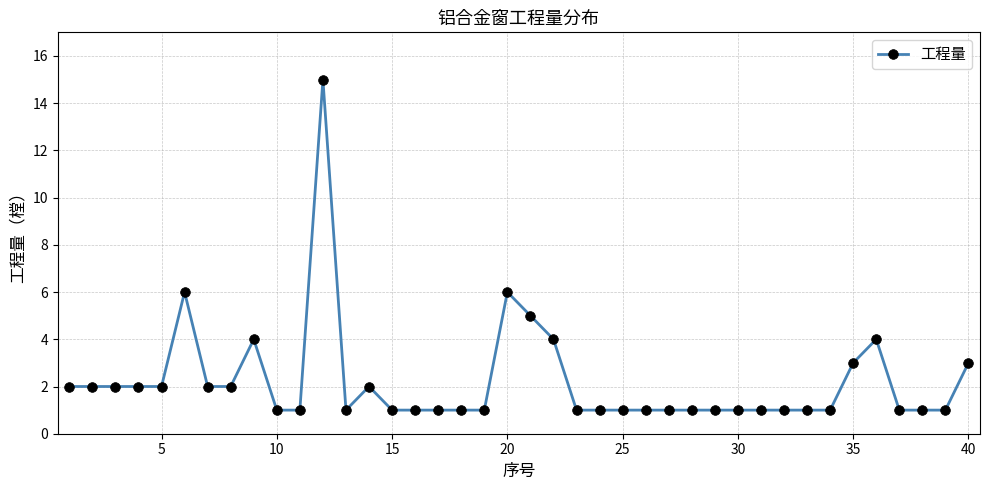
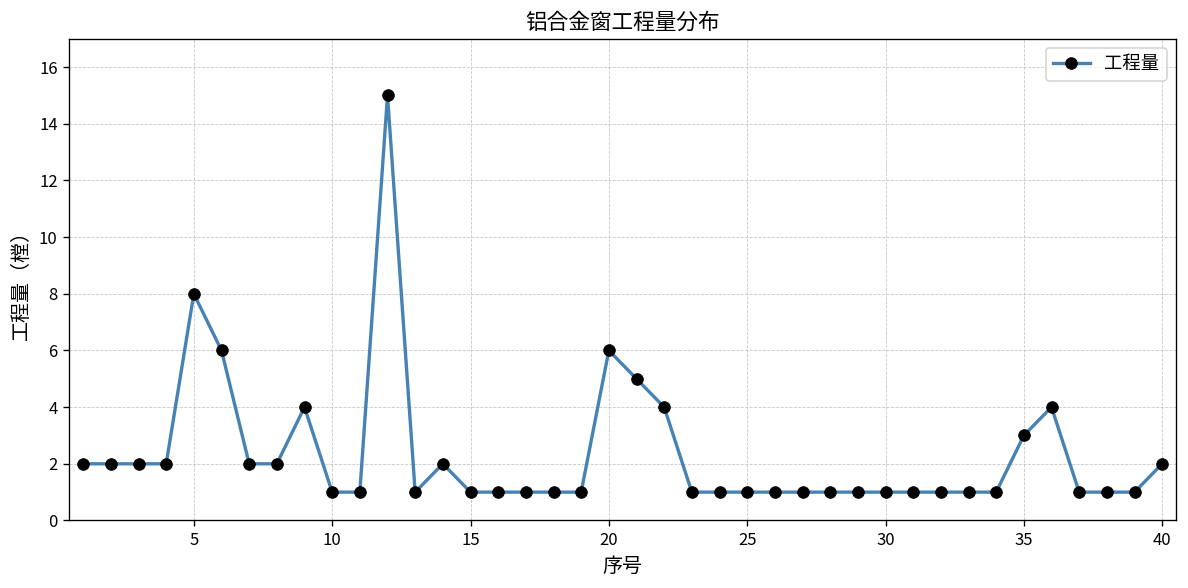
  {
-   "5": 2,
+   "5": 8,
    "10": 1,
    "15": 1,
    "20": 6,
    "25": 1,
    "30": 1,
    "35": 3,
-   "40": 3
+   "40": 2
  }
